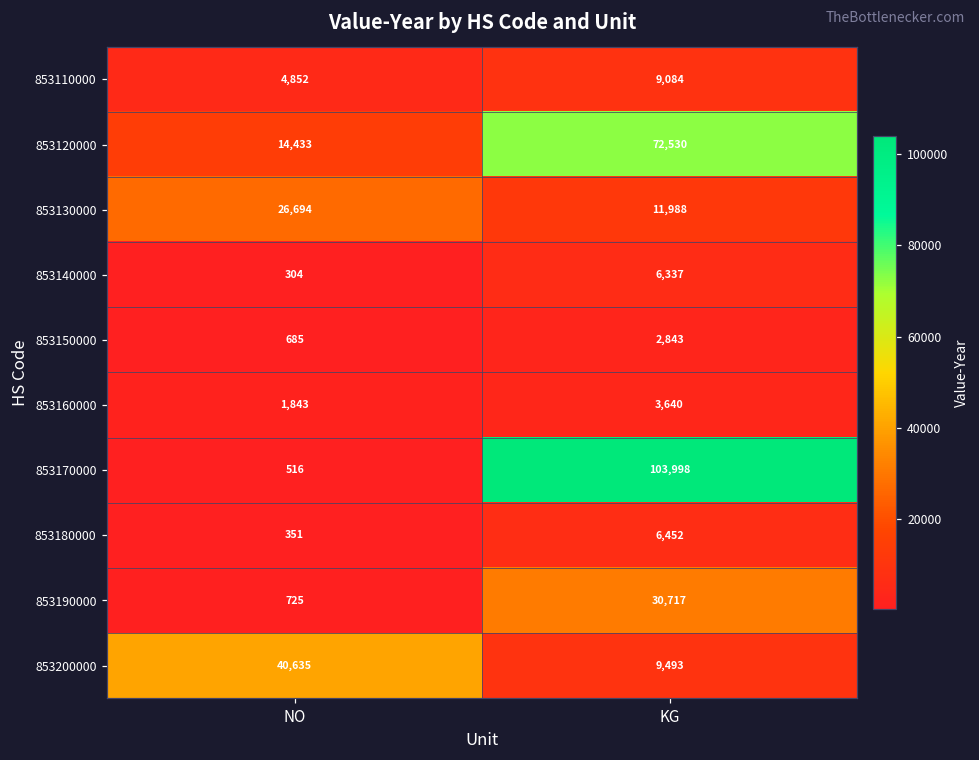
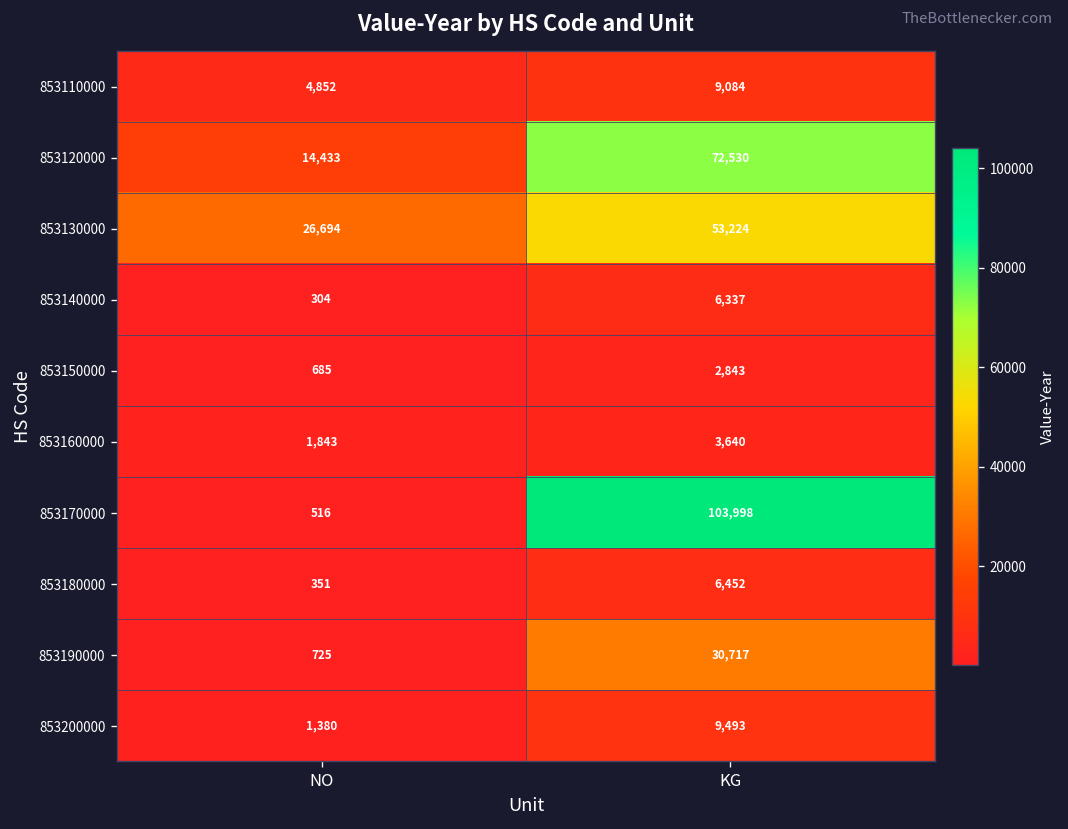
  {
    "853110000": {
      "NO": "4,852",
      "KG": "9,084"
    },
    "853120000": {
      "NO": "14,433",
      "KG": "72,530"
    },
    "853130000": {
      "NO": "26,694",
-     "KG": "11,988"
+     "KG": "53,224"
    },
    "853140000": {
      "NO": "304",
      "KG": "6,337"
    },
    "853150000": {
      "NO": "685",
      "KG": "2,843"
    },
    "853160000": {
      "NO": "1,843",
      "KG": "3,640"
    },
    "853170000": {
      "NO": "516",
      "KG": "103,998"
    },
    "853180000": {
      "NO": "351",
      "KG": "6,452"
    },
    "853190000": {
      "NO": "725",
      "KG": "30,717"
    },
    "853200000": {
-     "NO": "40,635",
+     "NO": "1,380",
      "KG": "9,493"
    }
  }
